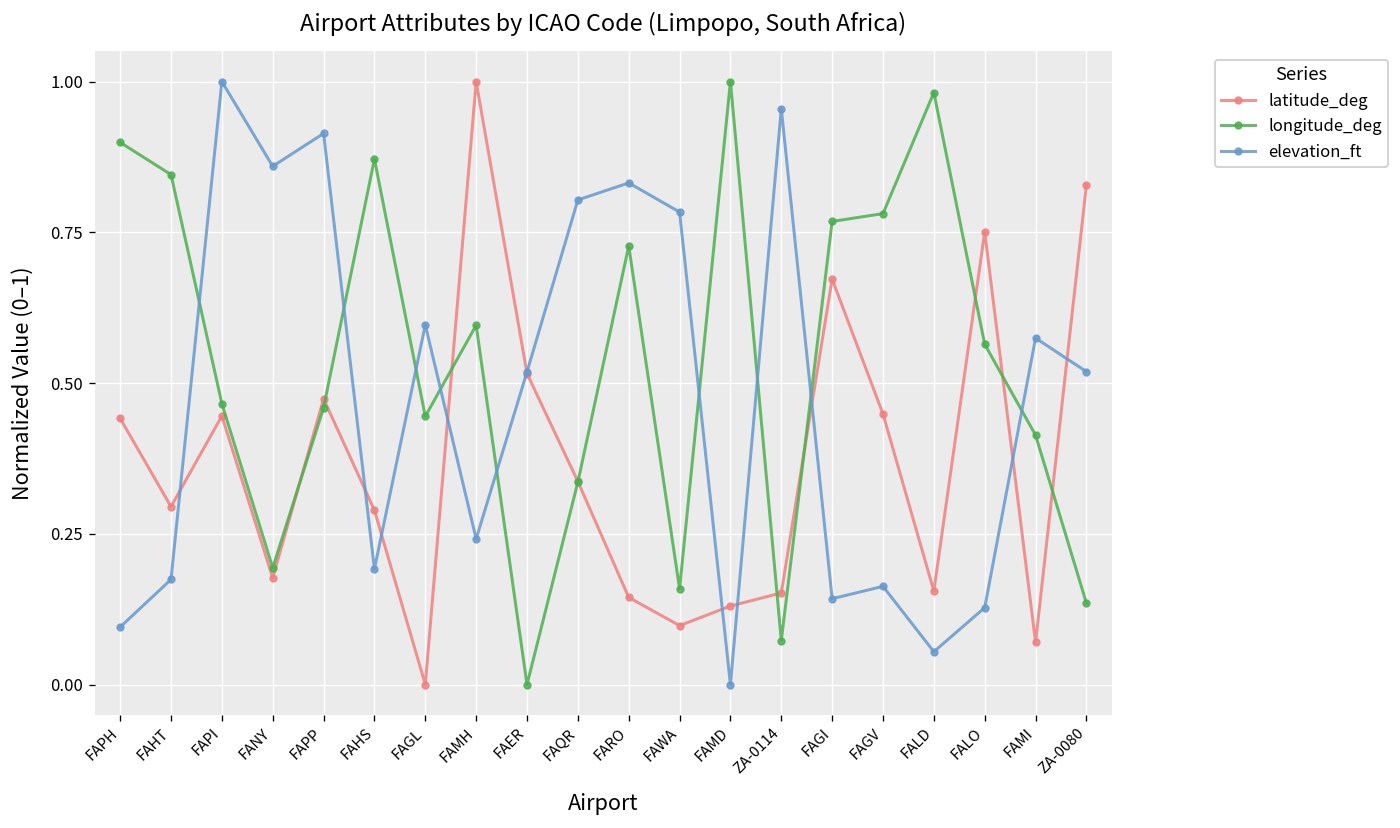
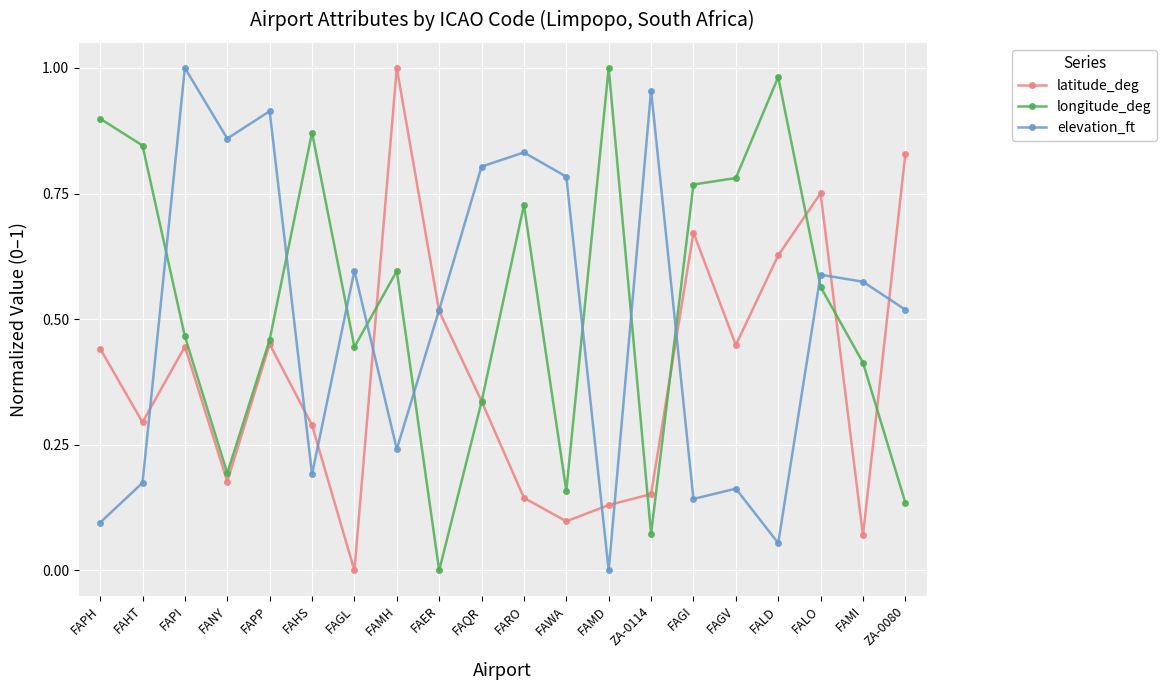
  {
    "latitude_deg": {
      "FAPH": 0.44,
      "FAHT": 0.30,
      "FAPI": 0.45,
      "FANY": 0.18,
-     "FAPP": 0.47,
+     "FAPP": 0.45,
      "FAHS": 0.29,
      "FAGL": 0.00,
      "FAMH": 1.00,
      "FARO": 0.14,
      "FAWA": 0.10,
      "FAMD": 0.13,
      "ZA-0114": 0.15,
      "FAGI": 0.67,
      "FAGV": 0.45,
-     "FALD": 0.16,
+     "FALD": 0.63,
      "FALO": 0.75,
      "FAMI": 0.07,
      "ZA-0080": 0.83
    },
    "longitude_deg": {
      "FAPH": 0.90,
      "FAHT": 0.85,
      "FAPI": 0.47,
      "FANY": 0.19,
      "FAPP": 0.46,
      "FAHS": 0.87,
      "FAGL": 0.44,
      "FAMH": 0.60,
      "FAER": 0.00,
      "FARO": 0.73,
      "FAWA": 0.16,
      "FAMD": 1.00,
      "ZA-0114": 0.07,
      "FAGI": 0.77,
      "FAGV": 0.78,
      "FALD": 0.98,
      "FALO": 0.56,
      "FAMI": 0.41,
      "ZA-0080": 0.13
    },
    "elevation_ft": {
      "FAPH": 0.10,
      "FAHT": 0.17,
      "FAPI": 1.00,
      "FANY": 0.86,
      "FAPP": 0.91,
      "FAHS": 0.19,
      "FAGL": 0.60,
      "FAMH": 0.24,
      "FAQR": 0.80,
      "FARO": 0.83,
      "FAWA": 0.78,
      "FAMD": 0.00,
      "ZA-0114": 0.96,
      "FAGI": 0.14,
      "FAGV": 0.16,
      "FALD": 0.05,
-     "FALO": 0.13,
+     "FALO": 0.59,
      "FAMI": 0.57,
      "ZA-0080": 0.52
    }
  }
